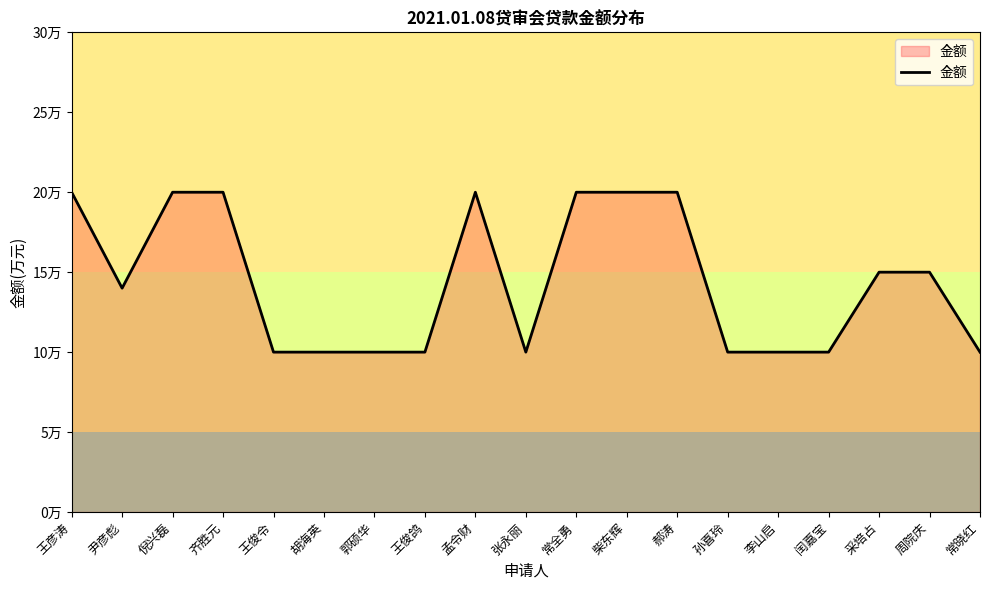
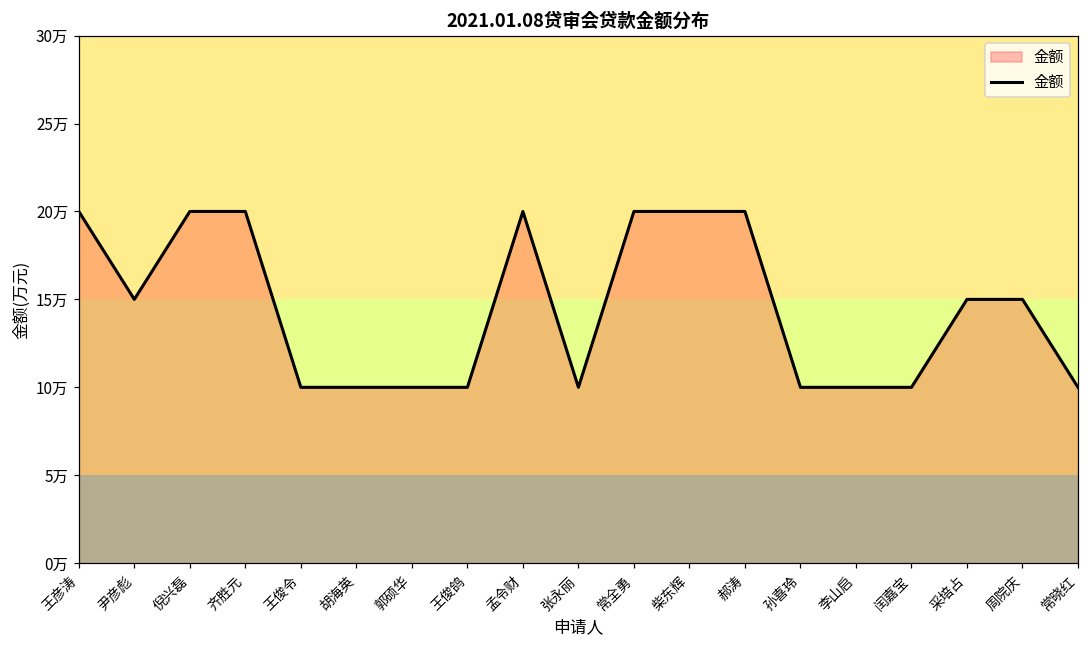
  {
    "王彦涛": "20万",
-   "尹彦彪": "14万",
+   "尹彦彪": "15万",
    "倪兴磊": "20万",
    "齐胜元": "20万",
    "王俊令": "10万",
    "胡海英": "10万",
    "郭硕华": "10万",
    "王俊鸽": "10万",
    "孟令财": "20万",
    "张永丽": "10万",
    "常全勇": "20万",
    "柴东辉": "20万",
    "郝涛": "20万",
    "孙喜玲": "10万",
    "李山启": "10万",
    "闰嘉宝": "10万",
    "采培占": "15万",
    "周院庆": "15万",
    "常晓红": "10万"
  }
